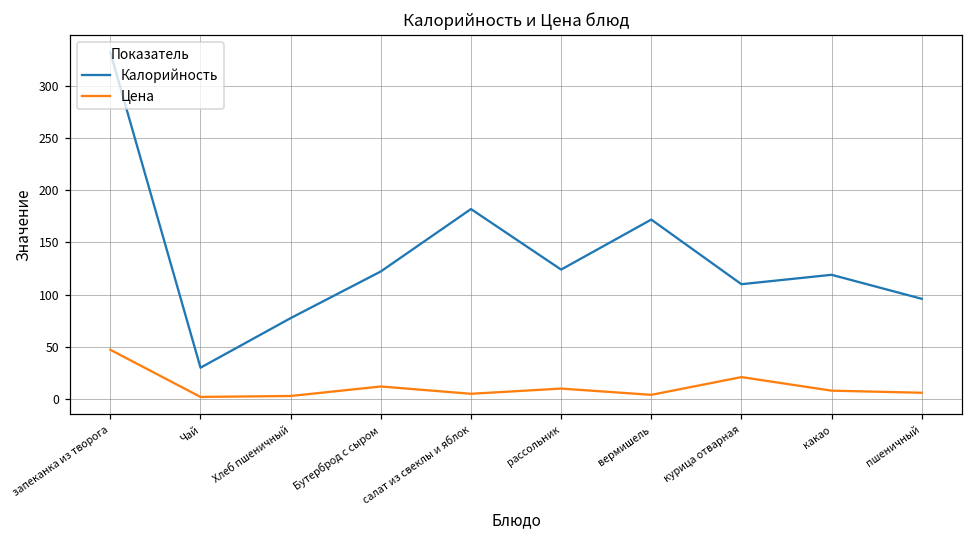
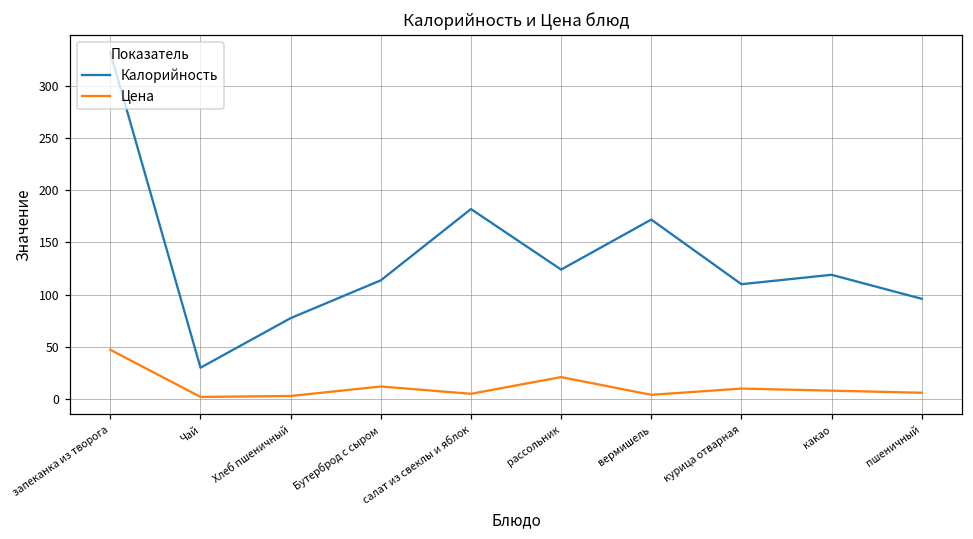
  {
    "Калорийность": {
      "Чай": 30,
      "Хлеб пшеничный": 80,
-     "Бутерброд с сыром": 120,
+     "Бутерброд с сыром": 110,
      "салат из свеклы и яблок": 180,
      "рассольник": 120,
      "вермишель": 170,
      "курица отварная": 110,
      "какао": 120,
      "пшеничный": 100
    },
    "Цена": {
      "запеканка из творога": 50,
      "Чай": 0,
      "Хлеб пшеничный": 0,
      "Бутерброд с сыром": 10,
      "салат из свеклы и яблок": 10,
-     "рассольник": 10,
+     "рассольник": 20,
      "вермишель": 0,
-     "курица отварная": 20,
+     "курица отварная": 10,
      "какао": 10,
      "пшеничный": 10
    }
  }
